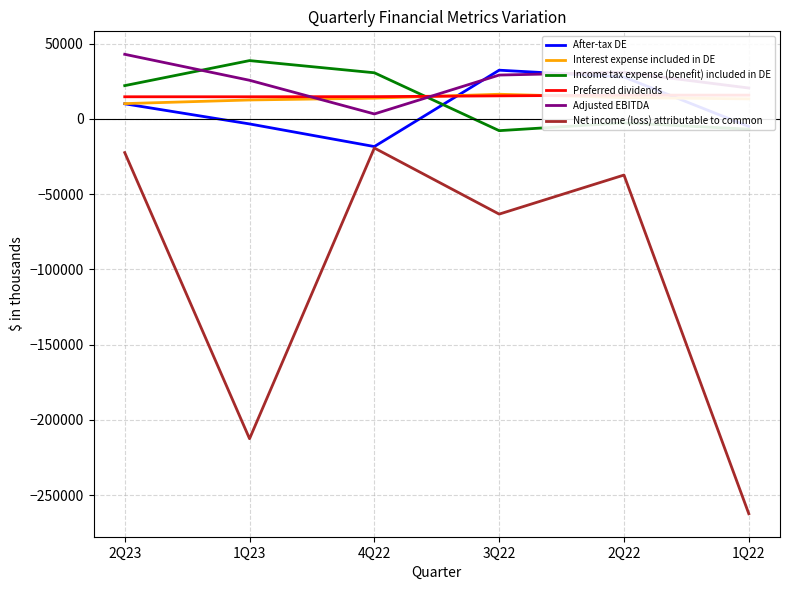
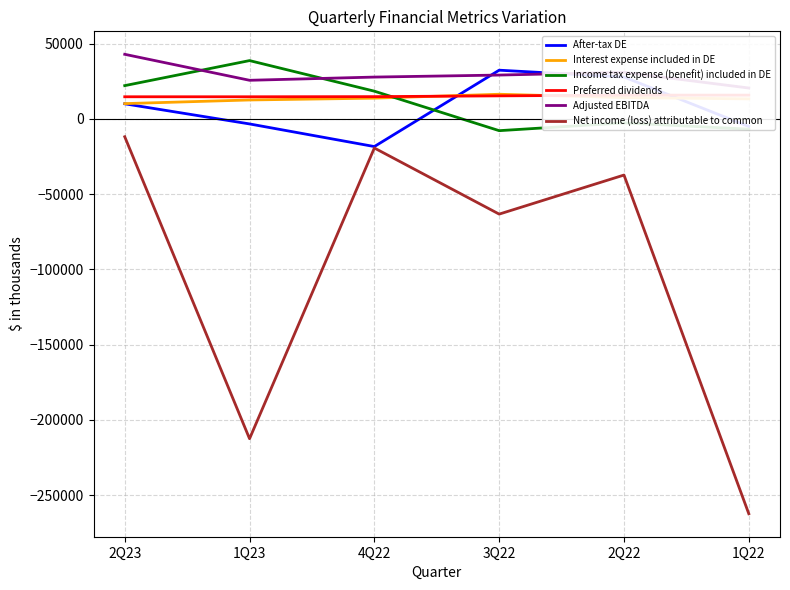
  {
    "After-tax DE": {
      "1Q23": -3000,
      "3Q22": 32000
    },
    "Interest expense included in DE": {
      "1Q23": 13000
    },
    "Income tax expense (benefit) included in DE": {
      "2Q23": 22000,
      "1Q23": 39000,
-     "4Q22": 31000,
+     "4Q22": 18000,
      "3Q22": -8000
    },
    "Preferred dividends": {
      "2Q23": 15000,
      "1Q23": 15000
    },
    "Adjusted EBITDA": {
      "2Q23": 43000,
      "1Q23": 26000,
-     "4Q22": 3000,
+     "4Q22": 28000,
      "3Q22": 29000
    },
    "Net income (loss) attributable to common": {
-     "2Q23": -22000,
+     "2Q23": -12000,
      "1Q23": -212000,
      "3Q22": -63000,
      "2Q22": -37000,
      "1Q22": -262000
    }
  }
